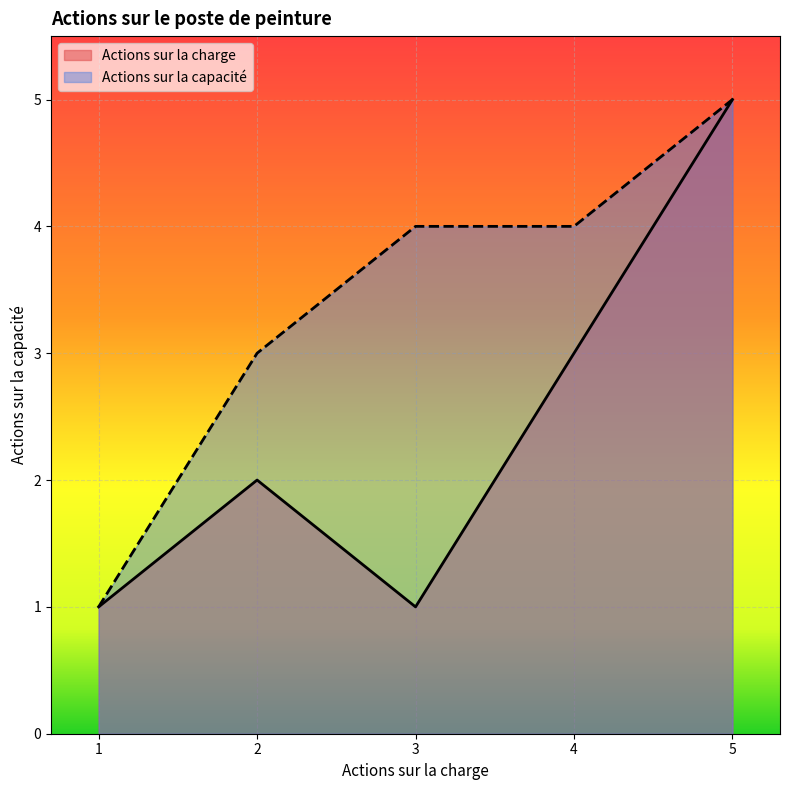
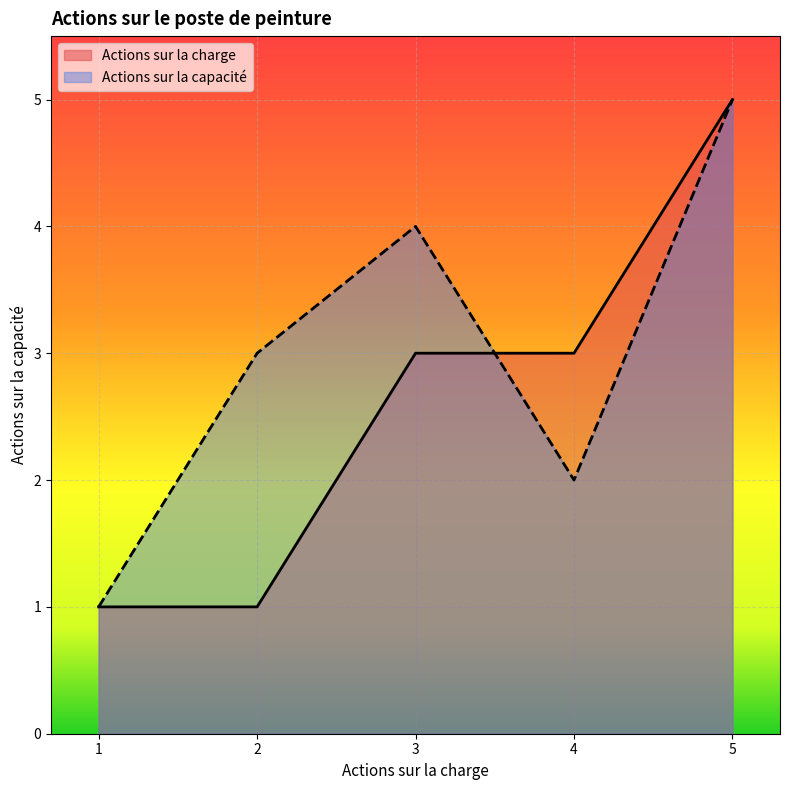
  {
    "Actions sur la charge": {
-     "2": 2,
-     "3": 1,
+     "2": 1,
+     "3": 3,
      "4": 3
    },
    "Actions sur la capacité": {
      "2": 3,
      "3": 4,
-     "4": 4
+     "4": 2
    }
  }
